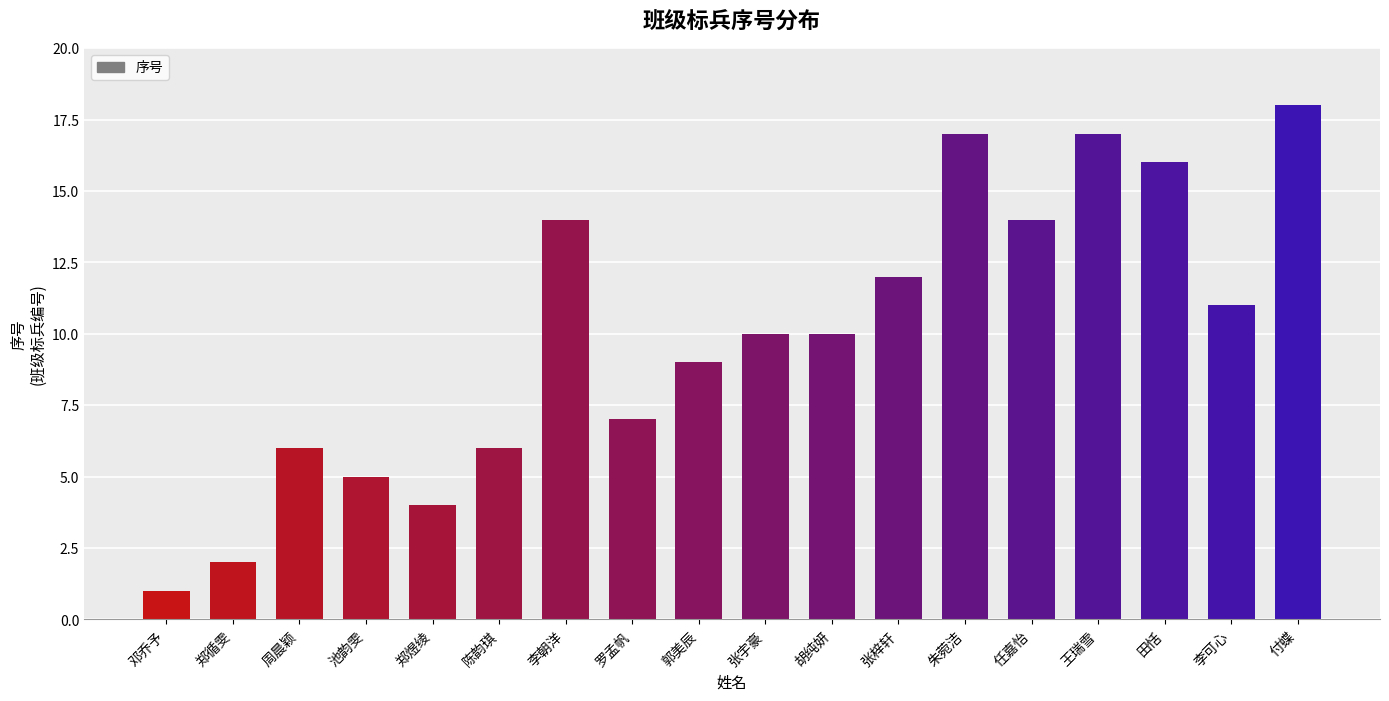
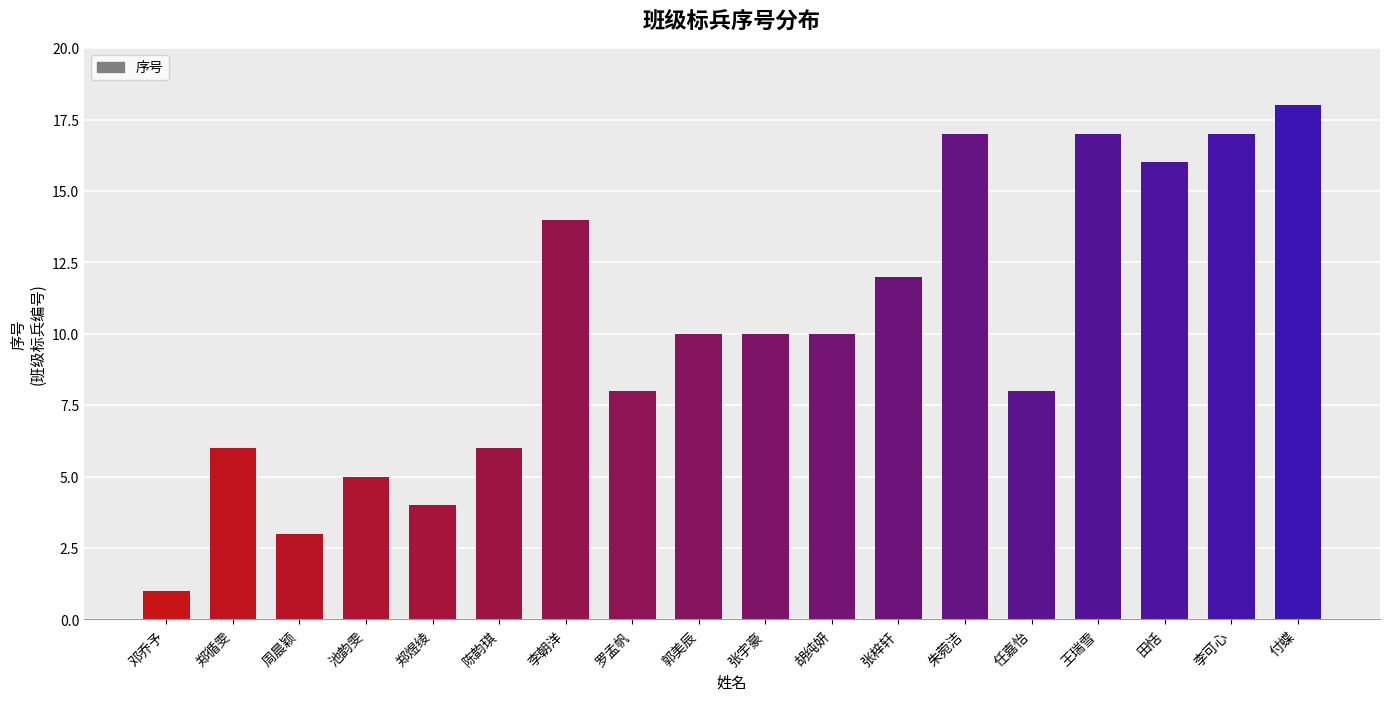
  {
    "邓乔予": 1,
-   "郑循雯": 2,
-   "周晨颖": 6,
+   "郑循雯": 6,
+   "周晨颖": 3,
    "池韵雯": 5,
    "郑煜绫": 4,
    "陈韵琪": 6,
    "李朝洋": 14,
-   "罗孟帆": 7,
-   "郭美辰": 9,
+   "罗孟帆": 8,
+   "郭美辰": 10,
    "张宇豪": 10,
    "胡纯妍": 10,
    "张梓轩": 12,
    "朱菀洁": 17,
-   "任嘉怡": 14,
+   "任嘉怡": 8,
    "王瑞雪": 17,
    "田恬": 16,
-   "李可心": 11,
+   "李可心": 17,
    "付蝶": 18
  }
